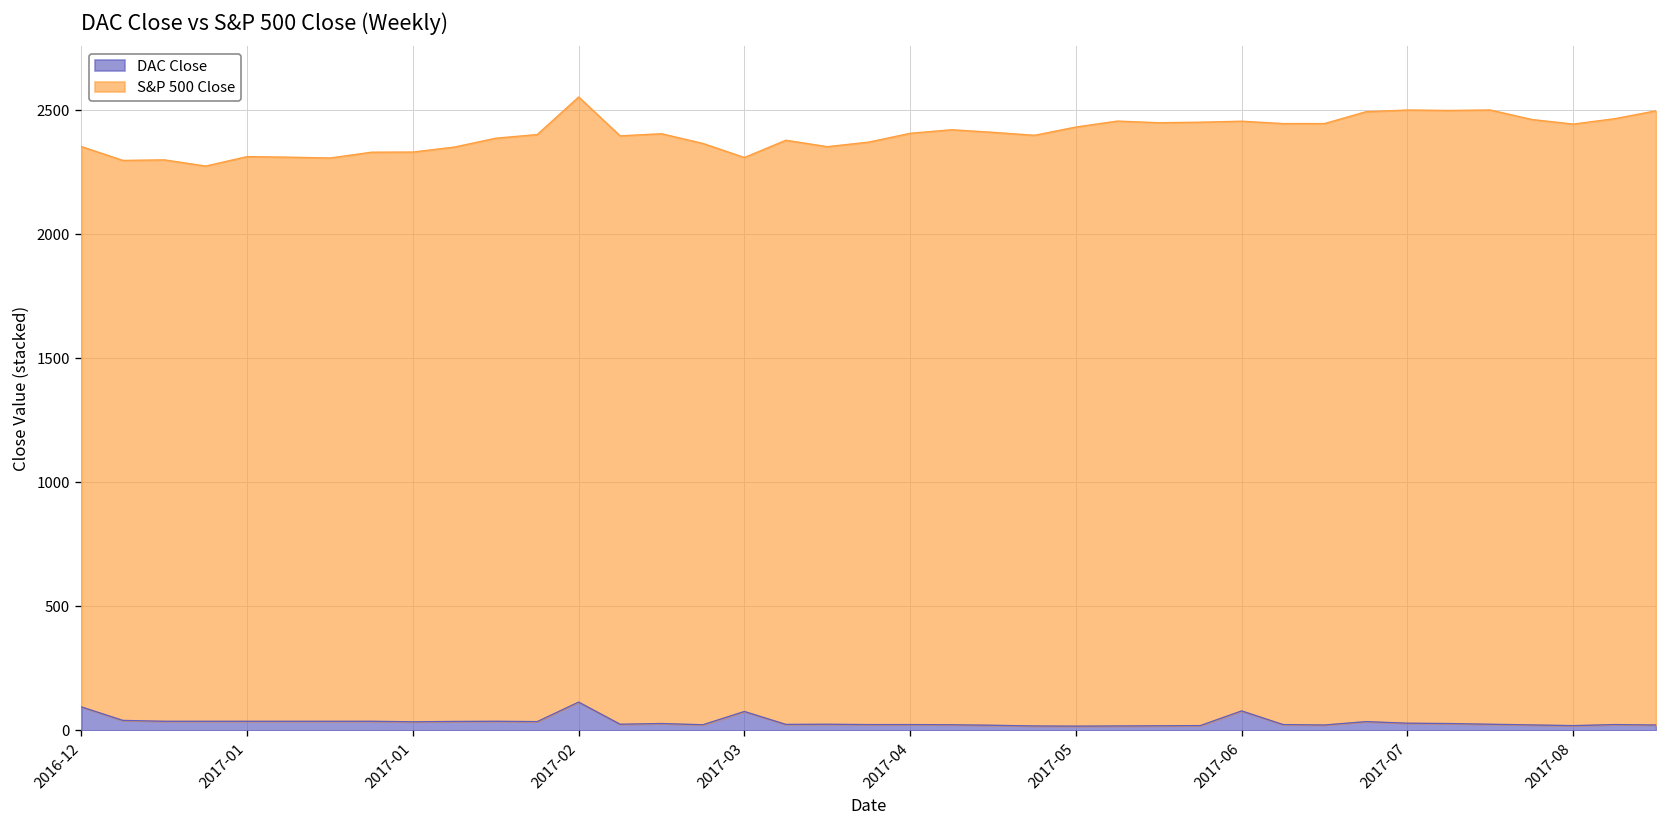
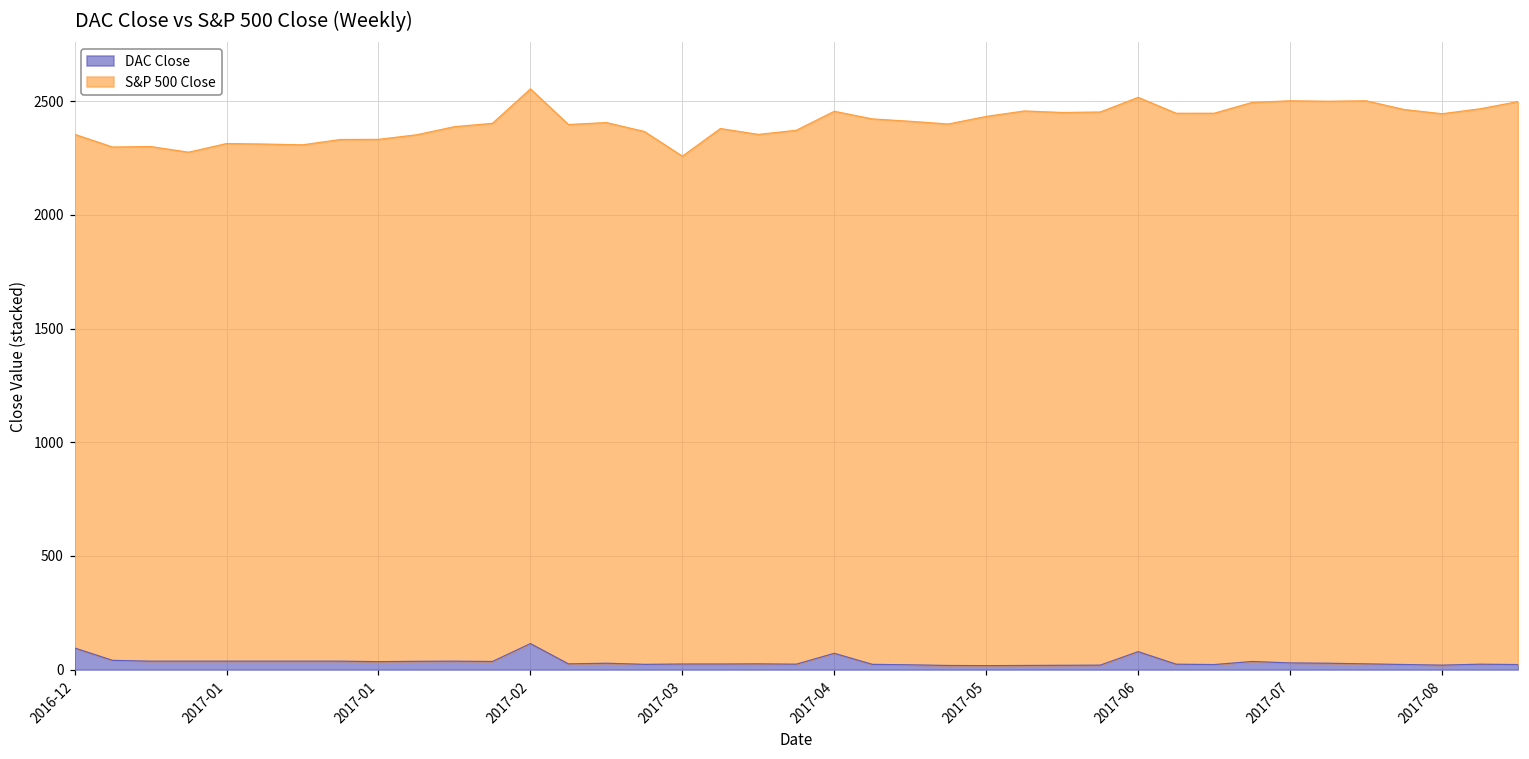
  {
    "DAC Close": {
      "2016-12": 100,
      "2017-02": 110,
-     "2017-03": 80,
-     "2017-04": 20,
+     "2017-03": 20,
+     "2017-04": 70,
      "2017-05": 20,
      "2017-06": 80,
      "2017-07": 30,
      "2017-08": 20
    },
    "S&P 500 Close": {
      "2016-12": 2260,
      "2017-02": 2440,
      "2017-03": 2230,
      "2017-04": 2380,
      "2017-05": 2420,
-     "2017-06": 2380,
+     "2017-06": 2440,
      "2017-07": 2470,
      "2017-08": 2430
    }
  }
